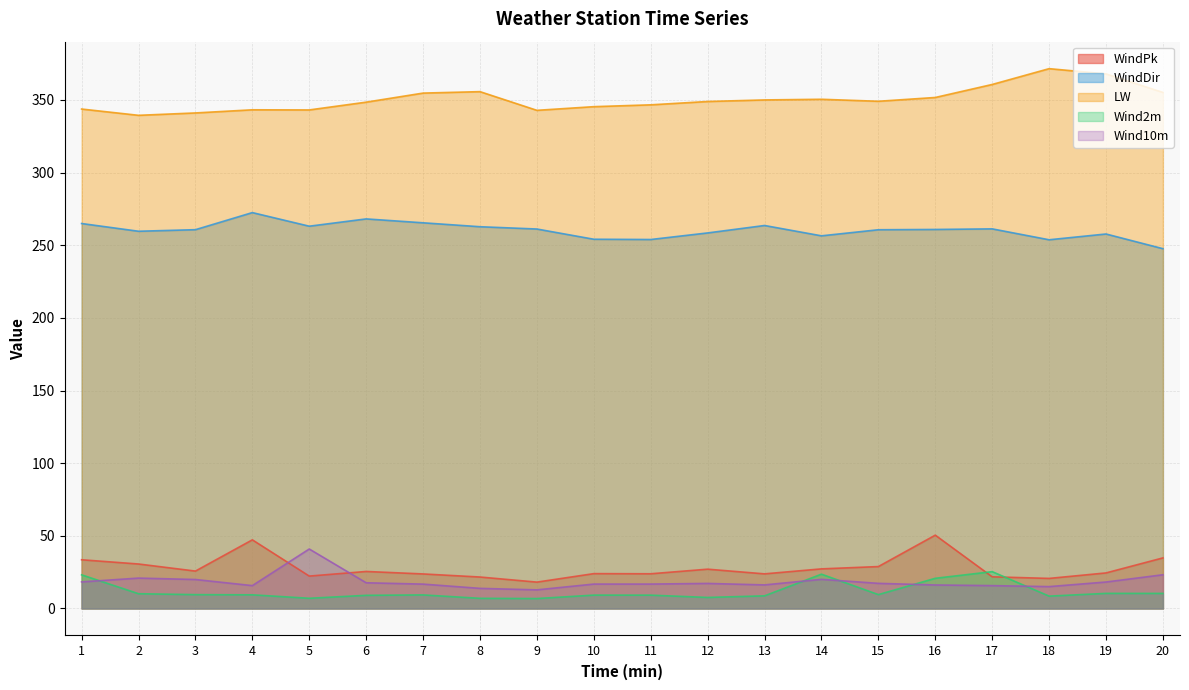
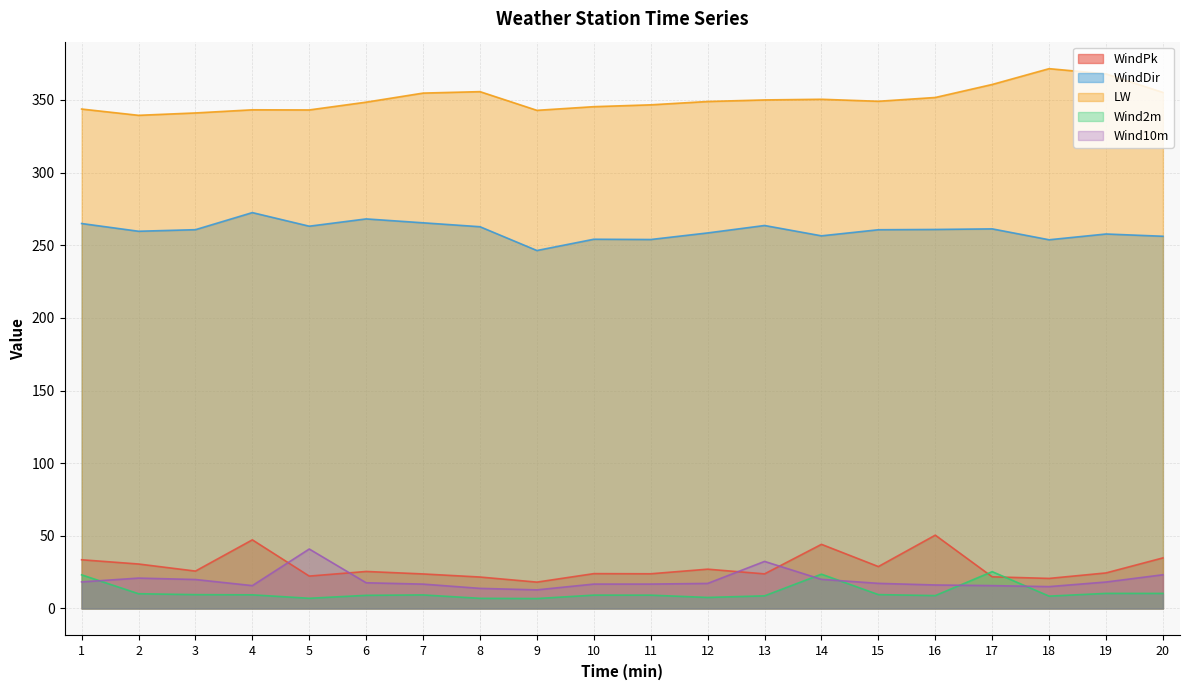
  {
    "WindPk": {
      "1": 34,
      "2": 31,
      "3": 26,
      "4": 47,
      "5": 22,
      "6": 25,
      "7": 24,
      "8": 22,
      "9": 18,
      "10": 24,
      "11": 24,
      "12": 27,
      "13": 24,
-     "14": 27,
+     "14": 44,
      "15": 29,
      "16": 50,
      "17": 22,
      "18": 21,
      "19": 24,
      "20": 35
    },
    "WindDir": {
      "1": 265,
      "2": 260,
      "3": 261,
      "4": 272,
      "5": 263,
      "6": 268,
      "7": 265,
      "8": 263,
-     "9": 261,
+     "9": 246,
      "10": 254,
      "11": 254,
      "12": 258,
      "13": 264,
      "14": 256,
      "15": 261,
      "16": 261,
      "17": 261,
      "18": 254,
      "19": 258,
-     "20": 248
+     "20": 256
    },
    "LW": {
      "1": 344,
      "2": 339,
      "3": 341,
      "4": 343,
      "5": 343,
      "6": 348,
      "7": 355,
      "8": 356,
      "9": 343,
      "10": 345,
      "11": 347,
      "12": 349,
      "13": 350,
      "14": 350,
      "15": 349,
      "16": 352,
      "17": 361,
      "18": 372
    },
    "Wind2m": {
      "1": 23,
      "2": 10,
      "3": 10,
      "4": 9,
      "5": 7,
      "6": 9,
      "7": 9,
      "8": 7,
      "9": 7,
      "10": 9,
      "11": 9,
      "12": 8,
      "13": 9,
      "14": 24,
      "15": 10,
-     "16": 21,
+     "16": 9,
      "17": 25,
      "18": 9,
      "19": 10,
      "20": 10
    },
    "Wind10m": {
      "1": 18,
      "2": 21,
      "3": 20,
      "4": 16,
      "5": 41,
      "6": 18,
      "7": 17,
      "8": 14,
      "9": 13,
      "10": 17,
      "11": 17,
      "12": 17,
-     "13": 16,
+     "13": 32,
      "14": 20,
      "15": 17,
      "16": 16,
      "17": 16,
      "18": 15,
      "19": 18,
      "20": 23
    }
  }
